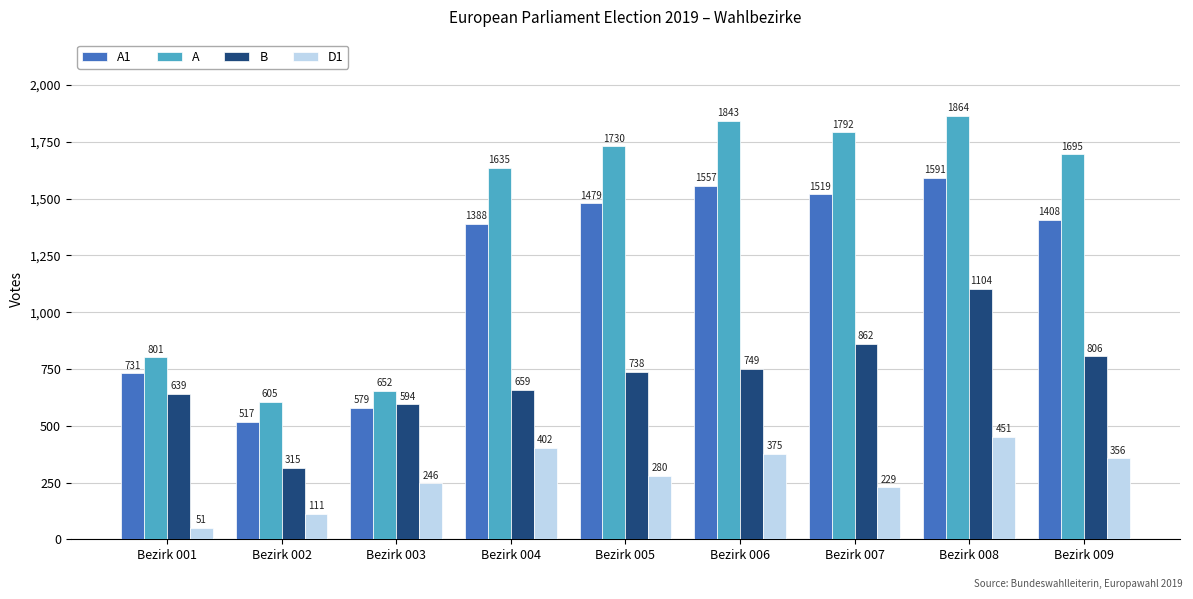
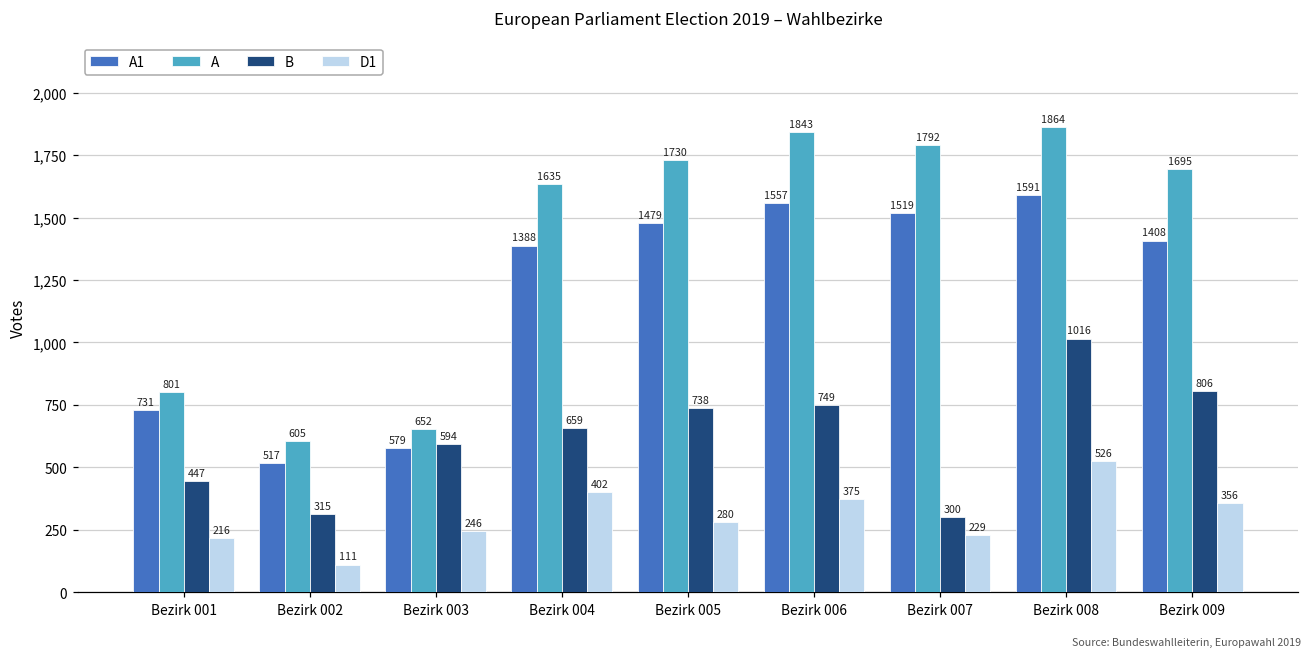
  {
    "B": {
-     "Bezirk 001": 639,
+     "Bezirk 001": 447,
      "Bezirk 002": 315,
      "Bezirk 003": 594,
      "Bezirk 004": 659,
      "Bezirk 005": 738,
      "Bezirk 006": 749,
-     "Bezirk 007": 862,
-     "Bezirk 008": 1104,
+     "Bezirk 007": 300,
+     "Bezirk 008": 1016,
      "Bezirk 009": 806
    },
    "D1": {
-     "Bezirk 001": 51,
+     "Bezirk 001": 216,
      "Bezirk 002": 111,
      "Bezirk 003": 246,
      "Bezirk 004": 402,
      "Bezirk 005": 280,
      "Bezirk 006": 375,
      "Bezirk 007": 229,
-     "Bezirk 008": 451,
+     "Bezirk 008": 526,
      "Bezirk 009": 356
    }
  }
